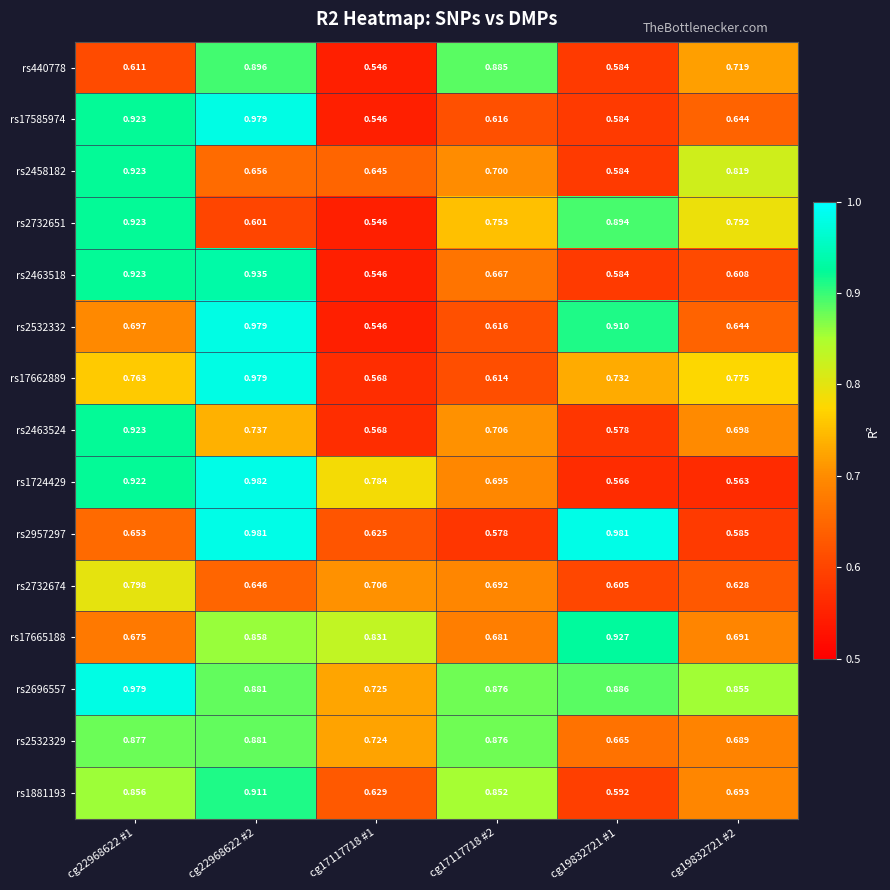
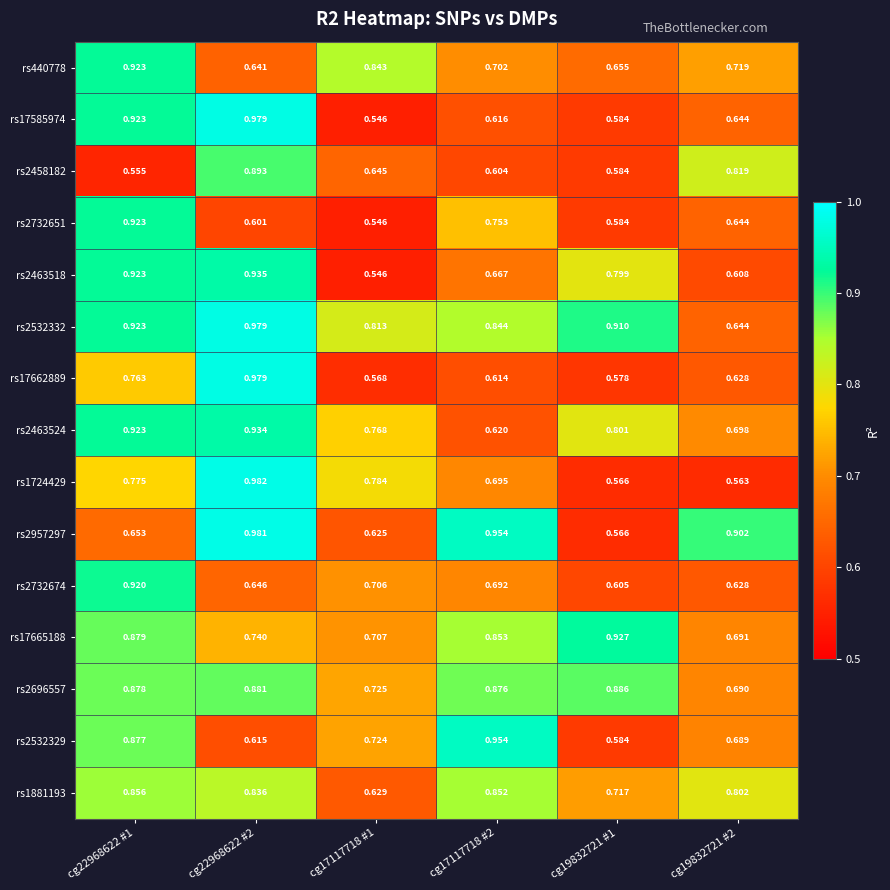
  {
    "rs440778": {
-     "cg22968622 #1": 0.611,
-     "cg22968622 #2": 0.896,
-     "cg17117718 #1": 0.546,
-     "cg17117718 #2": 0.885,
-     "cg19832721 #1": 0.584,
+     "cg22968622 #1": 0.923,
+     "cg22968622 #2": 0.641,
+     "cg17117718 #1": 0.843,
+     "cg17117718 #2": 0.702,
+     "cg19832721 #1": 0.655,
      "cg19832721 #2": 0.719
    },
    "rs17585974": {
      "cg22968622 #1": 0.923,
      "cg22968622 #2": 0.979,
      "cg17117718 #1": 0.546,
      "cg17117718 #2": 0.616,
      "cg19832721 #1": 0.584,
      "cg19832721 #2": 0.644
    },
    "rs2458182": {
-     "cg22968622 #1": 0.923,
-     "cg22968622 #2": 0.656,
+     "cg22968622 #1": 0.555,
+     "cg22968622 #2": 0.893,
      "cg17117718 #1": 0.645,
-     "cg17117718 #2": 0.700,
+     "cg17117718 #2": 0.604,
      "cg19832721 #1": 0.584,
      "cg19832721 #2": 0.819
    },
    "rs2732651": {
      "cg22968622 #1": 0.923,
      "cg22968622 #2": 0.601,
      "cg17117718 #1": 0.546,
      "cg17117718 #2": 0.753,
-     "cg19832721 #1": 0.894,
-     "cg19832721 #2": 0.792
+     "cg19832721 #1": 0.584,
+     "cg19832721 #2": 0.644
    },
    "rs2463518": {
      "cg22968622 #1": 0.923,
      "cg22968622 #2": 0.935,
      "cg17117718 #1": 0.546,
      "cg17117718 #2": 0.667,
-     "cg19832721 #1": 0.584,
+     "cg19832721 #1": 0.799,
      "cg19832721 #2": 0.608
    },
    "rs2532332": {
-     "cg22968622 #1": 0.697,
+     "cg22968622 #1": 0.923,
      "cg22968622 #2": 0.979,
-     "cg17117718 #1": 0.546,
-     "cg17117718 #2": 0.616,
+     "cg17117718 #1": 0.813,
+     "cg17117718 #2": 0.844,
      "cg19832721 #1": 0.910,
      "cg19832721 #2": 0.644
    },
    "rs17662889": {
      "cg22968622 #1": 0.763,
      "cg22968622 #2": 0.979,
      "cg17117718 #1": 0.568,
      "cg17117718 #2": 0.614,
-     "cg19832721 #1": 0.732,
-     "cg19832721 #2": 0.775
+     "cg19832721 #1": 0.578,
+     "cg19832721 #2": 0.628
    },
    "rs2463524": {
      "cg22968622 #1": 0.923,
-     "cg22968622 #2": 0.737,
-     "cg17117718 #1": 0.568,
-     "cg17117718 #2": 0.706,
-     "cg19832721 #1": 0.578,
+     "cg22968622 #2": 0.934,
+     "cg17117718 #1": 0.768,
+     "cg17117718 #2": 0.620,
+     "cg19832721 #1": 0.801,
      "cg19832721 #2": 0.698
    },
    "rs1724429": {
-     "cg22968622 #1": 0.922,
+     "cg22968622 #1": 0.775,
      "cg22968622 #2": 0.982,
      "cg17117718 #1": 0.784,
      "cg17117718 #2": 0.695,
      "cg19832721 #1": 0.566,
      "cg19832721 #2": 0.563
    },
    "rs2957297": {
      "cg22968622 #1": 0.653,
      "cg22968622 #2": 0.981,
      "cg17117718 #1": 0.625,
-     "cg17117718 #2": 0.578,
-     "cg19832721 #1": 0.981,
-     "cg19832721 #2": 0.585
+     "cg17117718 #2": 0.954,
+     "cg19832721 #1": 0.566,
+     "cg19832721 #2": 0.902
    },
    "rs2732674": {
-     "cg22968622 #1": 0.798,
+     "cg22968622 #1": 0.920,
      "cg22968622 #2": 0.646,
      "cg17117718 #1": 0.706,
      "cg17117718 #2": 0.692,
      "cg19832721 #1": 0.605,
      "cg19832721 #2": 0.628
    },
    "rs17665188": {
-     "cg22968622 #1": 0.675,
-     "cg22968622 #2": 0.858,
-     "cg17117718 #1": 0.831,
-     "cg17117718 #2": 0.681,
+     "cg22968622 #1": 0.879,
+     "cg22968622 #2": 0.740,
+     "cg17117718 #1": 0.707,
+     "cg17117718 #2": 0.853,
      "cg19832721 #1": 0.927,
      "cg19832721 #2": 0.691
    },
    "rs2696557": {
-     "cg22968622 #1": 0.979,
+     "cg22968622 #1": 0.878,
      "cg22968622 #2": 0.881,
      "cg17117718 #1": 0.725,
      "cg17117718 #2": 0.876,
      "cg19832721 #1": 0.886,
-     "cg19832721 #2": 0.855
+     "cg19832721 #2": 0.690
    },
    "rs2532329": {
      "cg22968622 #1": 0.877,
-     "cg22968622 #2": 0.881,
+     "cg22968622 #2": 0.615,
      "cg17117718 #1": 0.724,
-     "cg17117718 #2": 0.876,
-     "cg19832721 #1": 0.665,
+     "cg17117718 #2": 0.954,
+     "cg19832721 #1": 0.584,
      "cg19832721 #2": 0.689
    },
    "rs1881193": {
      "cg22968622 #1": 0.856,
-     "cg22968622 #2": 0.911,
+     "cg22968622 #2": 0.836,
      "cg17117718 #1": 0.629,
      "cg17117718 #2": 0.852,
-     "cg19832721 #1": 0.592,
-     "cg19832721 #2": 0.693
+     "cg19832721 #1": 0.717,
+     "cg19832721 #2": 0.802
    }
  }
